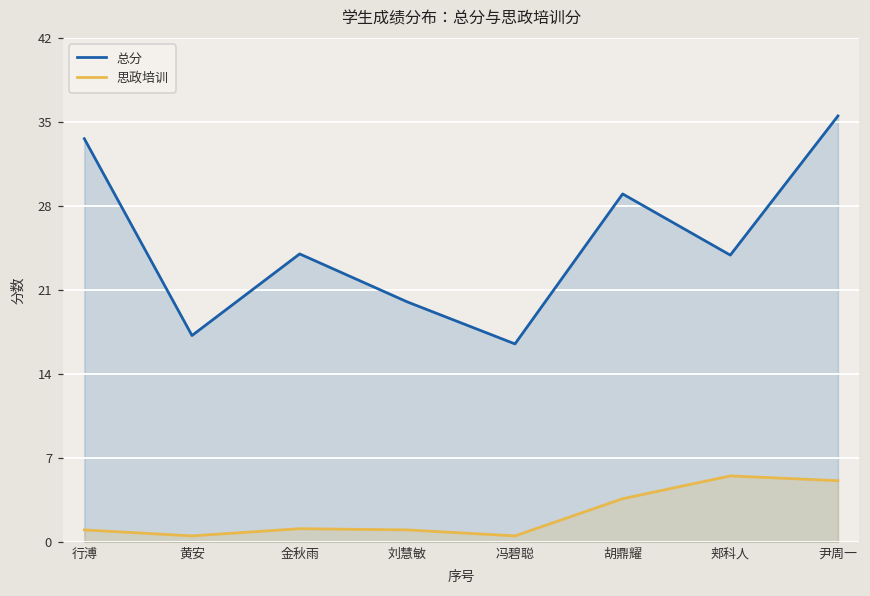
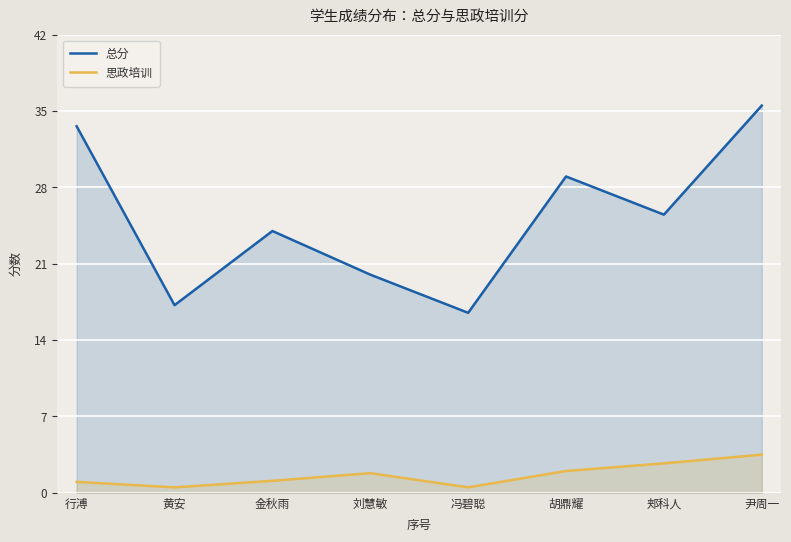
  {
    "总分": {
      "行溥": 33.6,
      "黄安": 17.2,
      "金秋雨": 24.0,
      "刘慧敏": 20.0,
      "冯碧聪": 16.5,
      "胡鼎耀": 29.0,
-     "郏科人": 23.9,
+     "郏科人": 25.5,
      "尹周一": 35.5
    },
    "思政培训": {
      "行溥": 1.0,
      "黄安": 0.5,
      "金秋雨": 1.1,
-     "刘慧敏": 1.0,
+     "刘慧敏": 1.8,
      "冯碧聪": 0.5,
-     "胡鼎耀": 3.6,
-     "郏科人": 5.5,
-     "尹周一": 5.1
+     "胡鼎耀": 2.0,
+     "郏科人": 2.7,
+     "尹周一": 3.5
    }
  }
